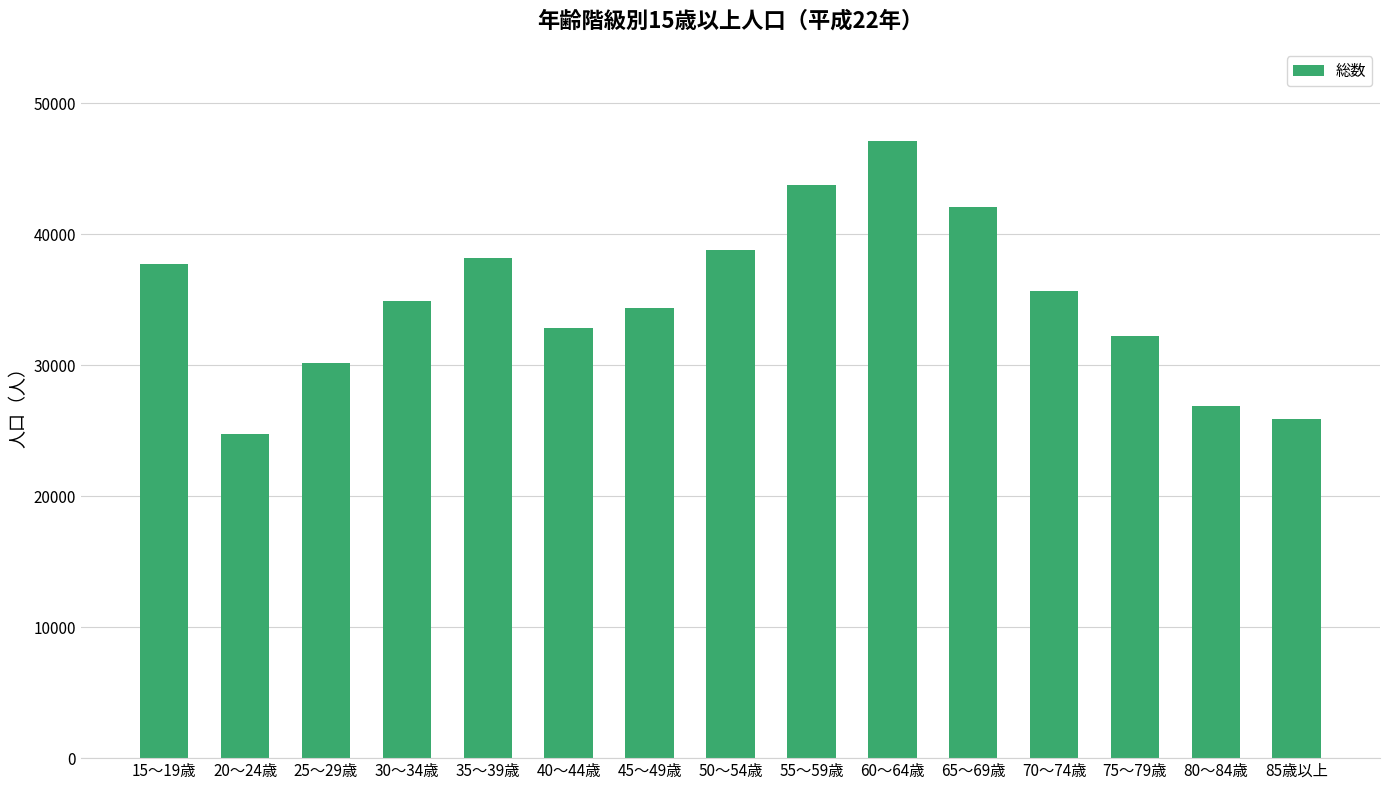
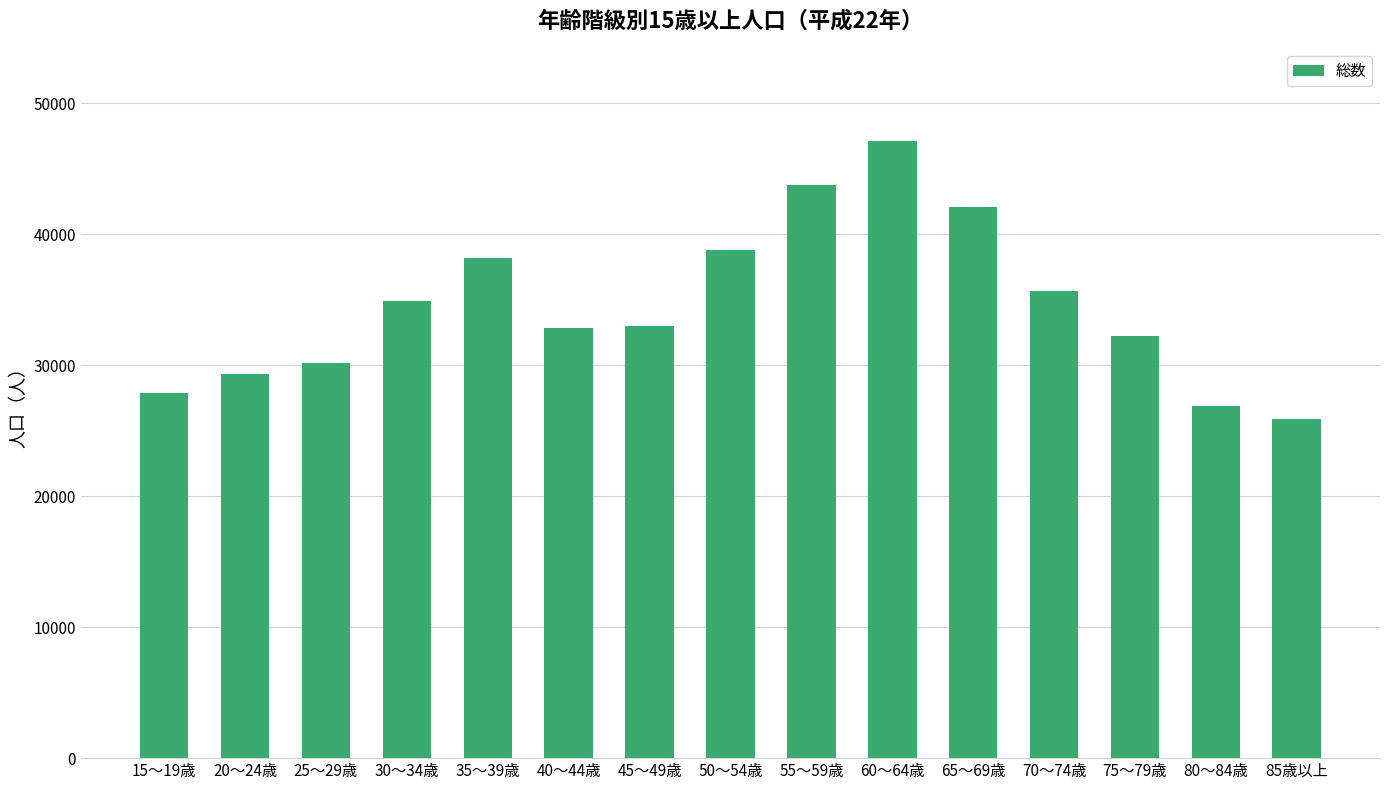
  {
-   "15～19歳": 37700,
-   "20～24歳": 24800,
+   "15～19歳": 27900,
+   "20～24歳": 29300,
    "25～29歳": 30200,
    "30～34歳": 34900,
    "35～39歳": 38200,
    "40～44歳": 32900,
-   "45～49歳": 34400,
+   "45～49歳": 33000,
    "50～54歳": 38800,
    "55～59歳": 43800,
    "60～64歳": 47100,
    "65～69歳": 42100,
    "70～74歳": 35700,
    "75～79歳": 32300,
    "80～84歳": 26900,
    "85歳以上": 25900
  }
